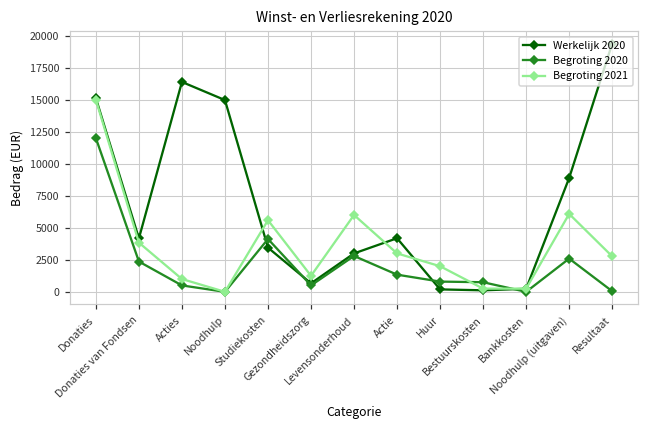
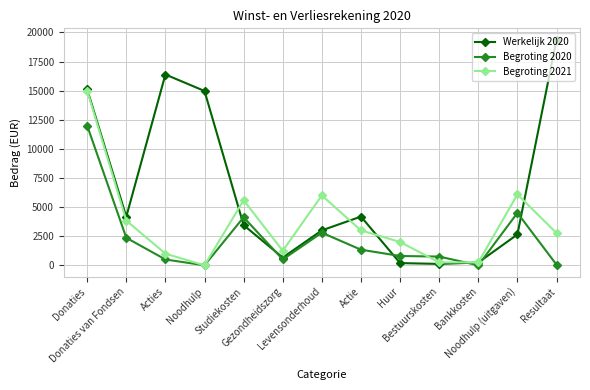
  {
    "Werkelijk 2020": {
      "Donaties van Fondsen": 4200,
      "Acties": 16400,
      "Noodhulp": 15000,
      "Studiekosten": 3500,
      "Actie": 4200,
      "Huur": 200,
-     "Noodhulp (uitgaven)": 8900
+     "Noodhulp (uitgaven)": 2600
    },
    "Begroting 2020": {
      "Donaties": 12000,
      "Donaties van Fondsen": 2400,
      "Acties": 500,
      "Studiekosten": 4100,
      "Actie": 1300,
      "Huur": 800,
      "Bestuurskosten": 800,
      "Bankkosten": 0,
-     "Noodhulp (uitgaven)": 2600,
+     "Noodhulp (uitgaven)": 4500,
      "Resultaat": 100
    },
    "Begroting 2021": {
      "Donaties van Fondsen": 3800,
      "Acties": 1000,
      "Studiekosten": 5600,
      "Gezondheidszorg": 1300,
      "Levensonderhoud": 6000,
      "Actie": 3000,
      "Huur": 2000,
      "Noodhulp (uitgaven)": 6100,
      "Resultaat": 2800
    }
  }
